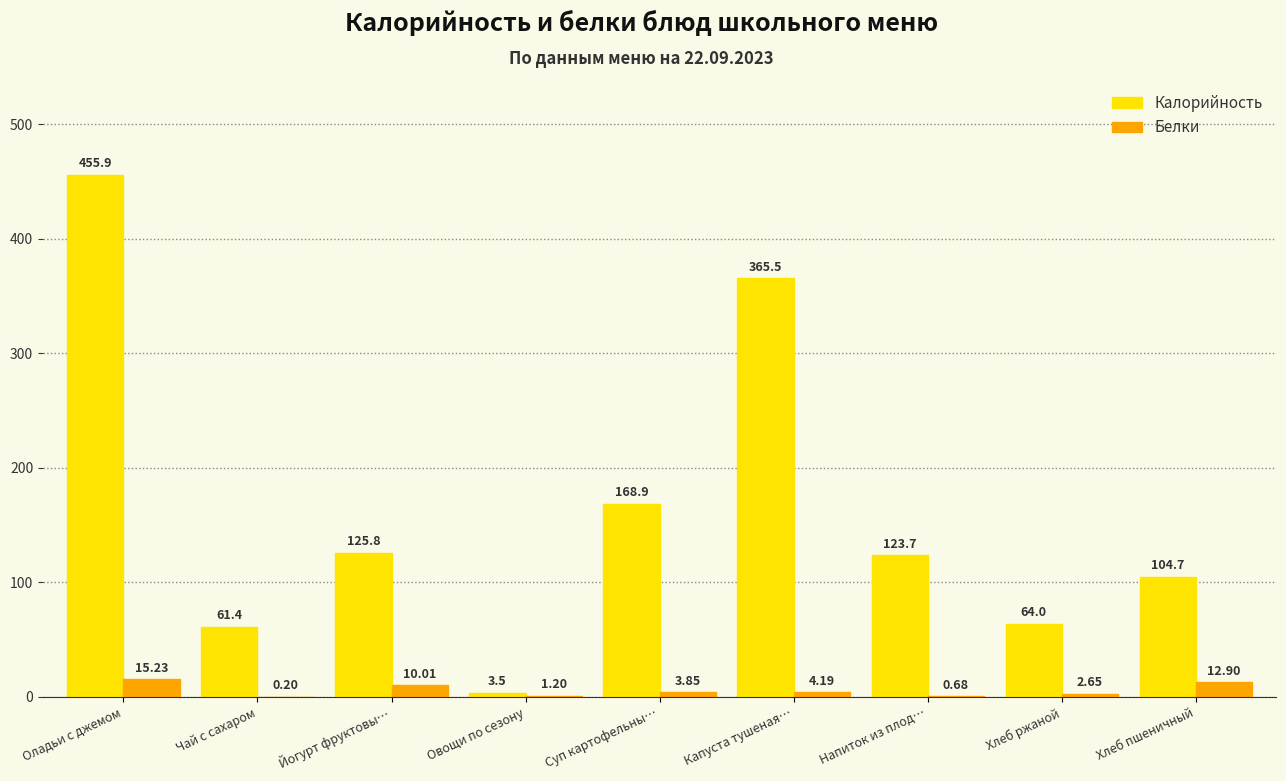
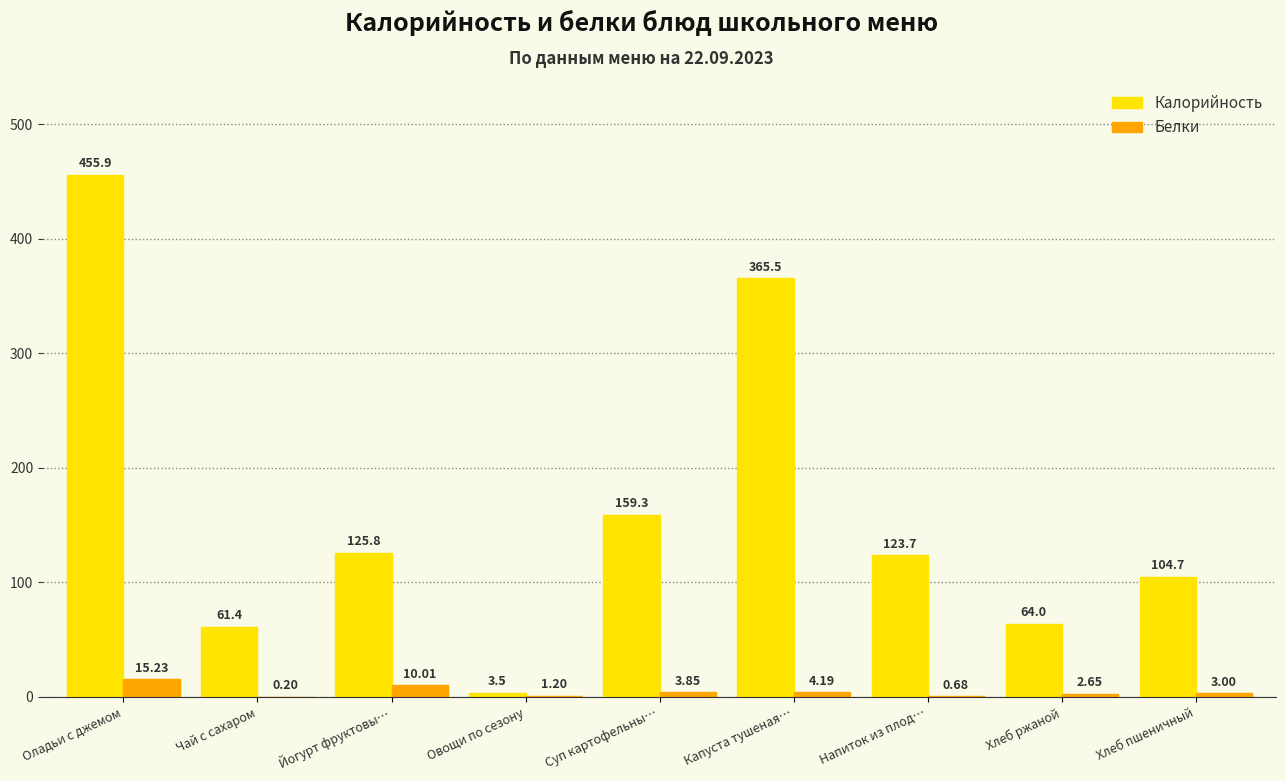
  {
    "Калорийность": {
      "Оладьи с джемом": 455.9,
      "Чай с сахаром": 61.4,
      "Йогурт фруктовы…": 125.8,
      "Овощи по сезону": 3.5,
-     "Суп картофельны…": 168.9,
+     "Суп картофельны…": 159.3,
      "Капуста тушеная…": 365.5,
      "Напиток из плод…": 123.7,
      "Хлеб ржаной": 64.0,
      "Хлеб пшеничный": 104.7
    },
    "Белки": {
      "Оладьи с джемом": 15.23,
      "Чай с сахаром": 0.20,
      "Йогурт фруктовы…": 10.01,
      "Овощи по сезону": 1.20,
      "Суп картофельны…": 3.85,
      "Капуста тушеная…": 4.19,
      "Напиток из плод…": 0.68,
      "Хлеб ржаной": 2.65,
-     "Хлеб пшеничный": 12.90
+     "Хлеб пшеничный": 3.00
    }
  }
